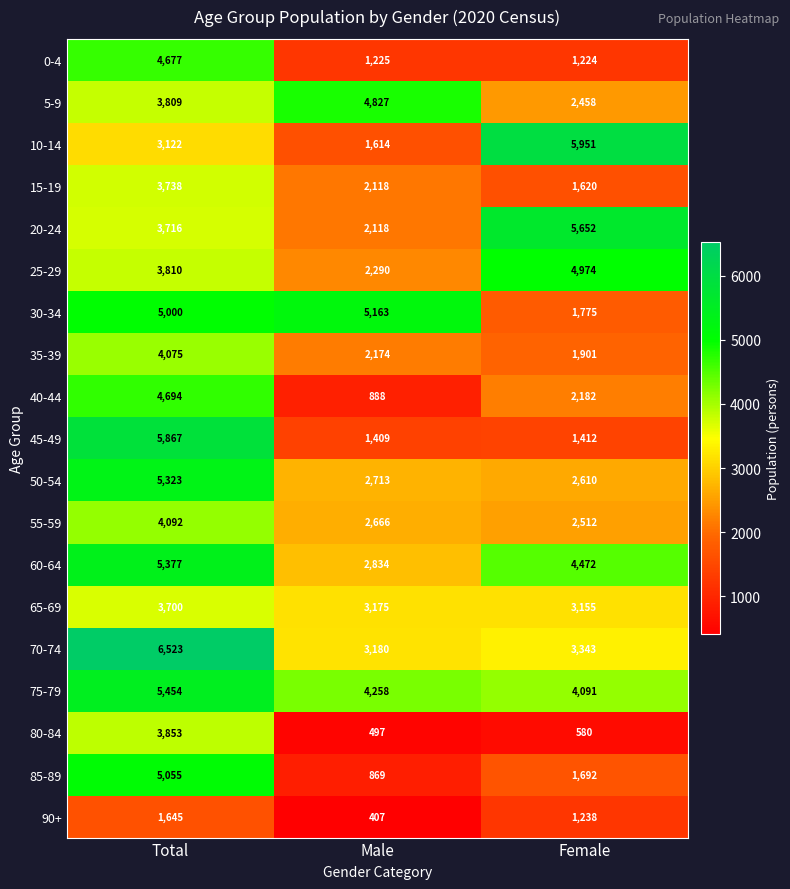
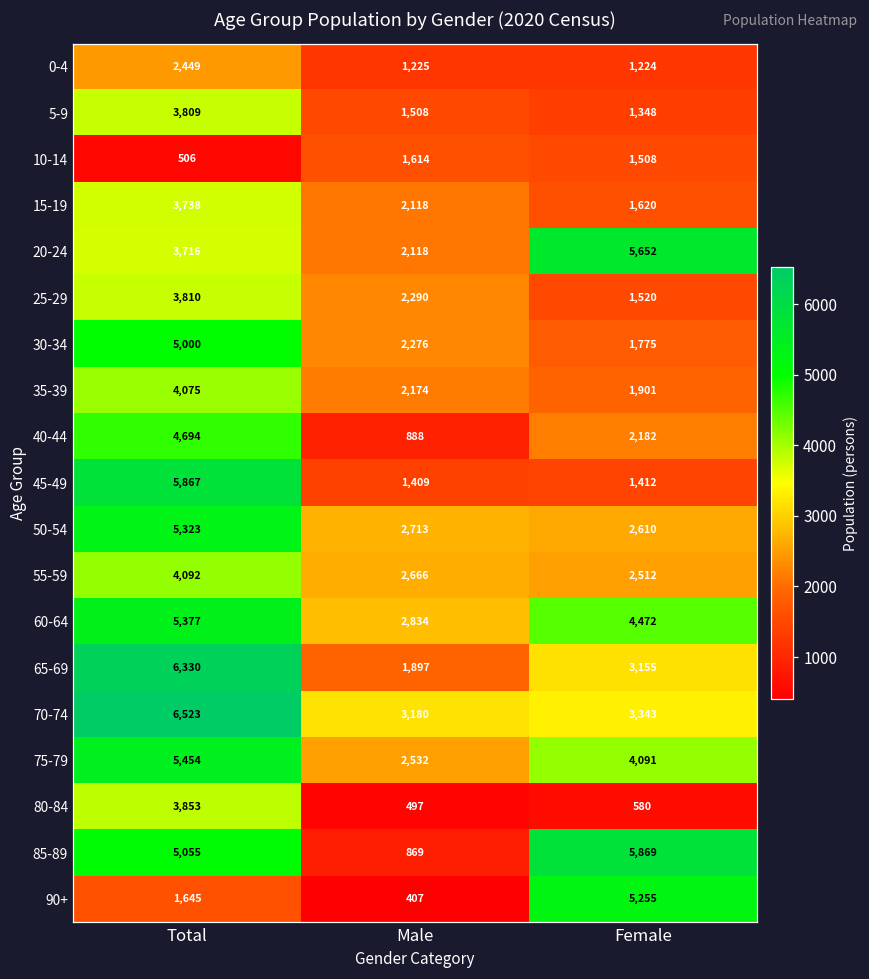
  {
    "0-4": {
-     "Total": "4,677",
+     "Total": "2,449",
      "Male": "1,225",
      "Female": "1,224"
    },
    "5-9": {
      "Total": "3,809",
-     "Male": "4,827",
-     "Female": "2,458"
+     "Male": "1,508",
+     "Female": "1,348"
    },
    "10-14": {
-     "Total": "3,122",
+     "Total": "506",
      "Male": "1,614",
-     "Female": "5,951"
+     "Female": "1,508"
    },
    "15-19": {
      "Total": "3,738",
      "Male": "2,118",
      "Female": "1,620"
    },
    "20-24": {
      "Total": "3,716",
      "Male": "2,118",
      "Female": "5,652"
    },
    "25-29": {
      "Total": "3,810",
      "Male": "2,290",
-     "Female": "4,974"
+     "Female": "1,520"
    },
    "30-34": {
      "Total": "5,000",
-     "Male": "5,163",
+     "Male": "2,276",
      "Female": "1,775"
    },
    "35-39": {
      "Total": "4,075",
      "Male": "2,174",
      "Female": "1,901"
    },
    "40-44": {
      "Total": "4,694",
      "Male": "888",
      "Female": "2,182"
    },
    "45-49": {
      "Total": "5,867",
      "Male": "1,409",
      "Female": "1,412"
    },
    "50-54": {
      "Total": "5,323",
      "Male": "2,713",
      "Female": "2,610"
    },
    "55-59": {
      "Total": "4,092",
      "Male": "2,666",
      "Female": "2,512"
    },
    "60-64": {
      "Total": "5,377",
      "Male": "2,834",
      "Female": "4,472"
    },
    "65-69": {
-     "Total": "3,700",
-     "Male": "3,175",
+     "Total": "6,330",
+     "Male": "1,897",
      "Female": "3,155"
    },
    "70-74": {
      "Total": "6,523",
      "Male": "3,180",
      "Female": "3,343"
    },
    "75-79": {
      "Total": "5,454",
-     "Male": "4,258",
+     "Male": "2,532",
      "Female": "4,091"
    },
    "80-84": {
      "Total": "3,853",
      "Male": "497",
      "Female": "580"
    },
    "85-89": {
      "Total": "5,055",
      "Male": "869",
-     "Female": "1,692"
+     "Female": "5,869"
    },
    "90+": {
      "Total": "1,645",
      "Male": "407",
-     "Female": "1,238"
+     "Female": "5,255"
    }
  }
